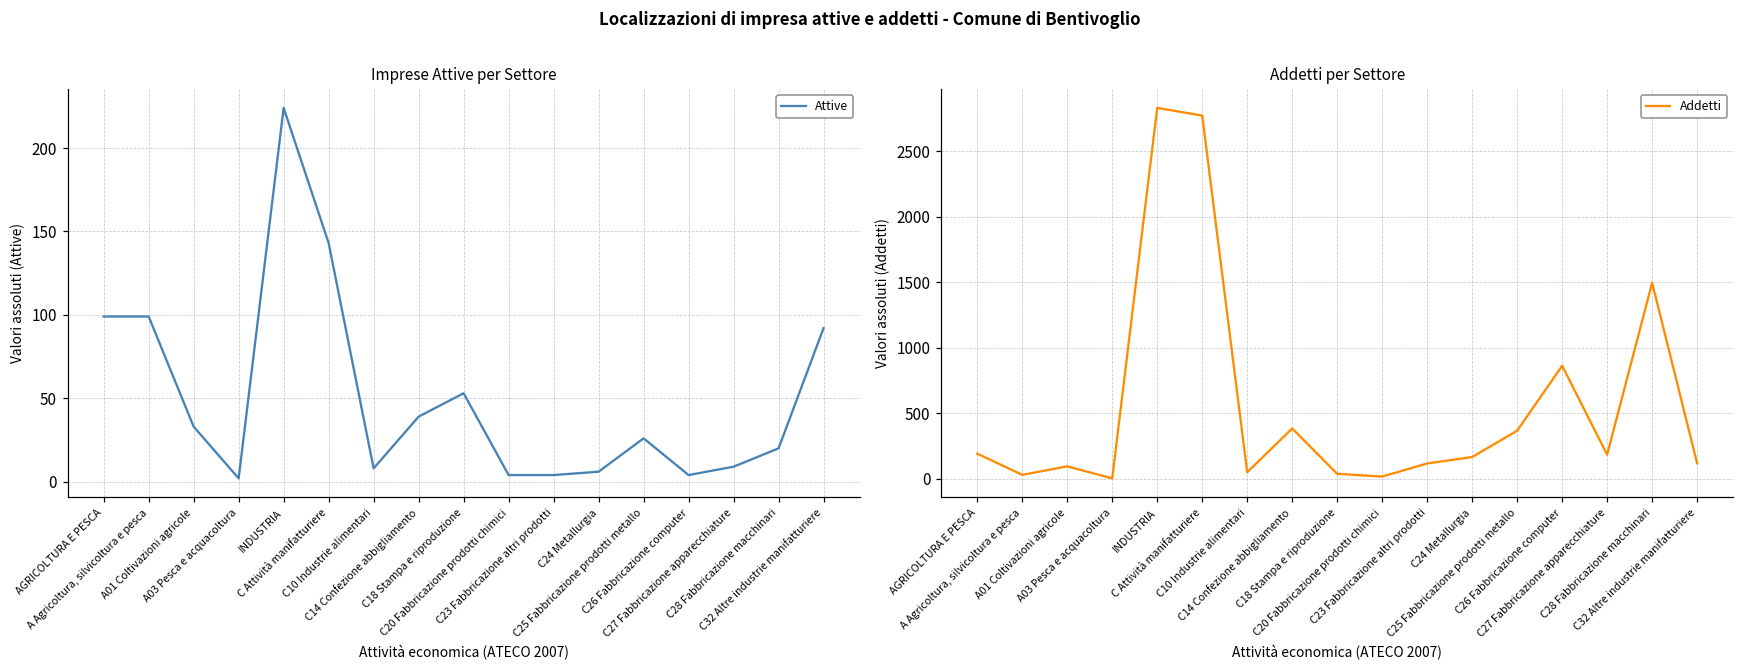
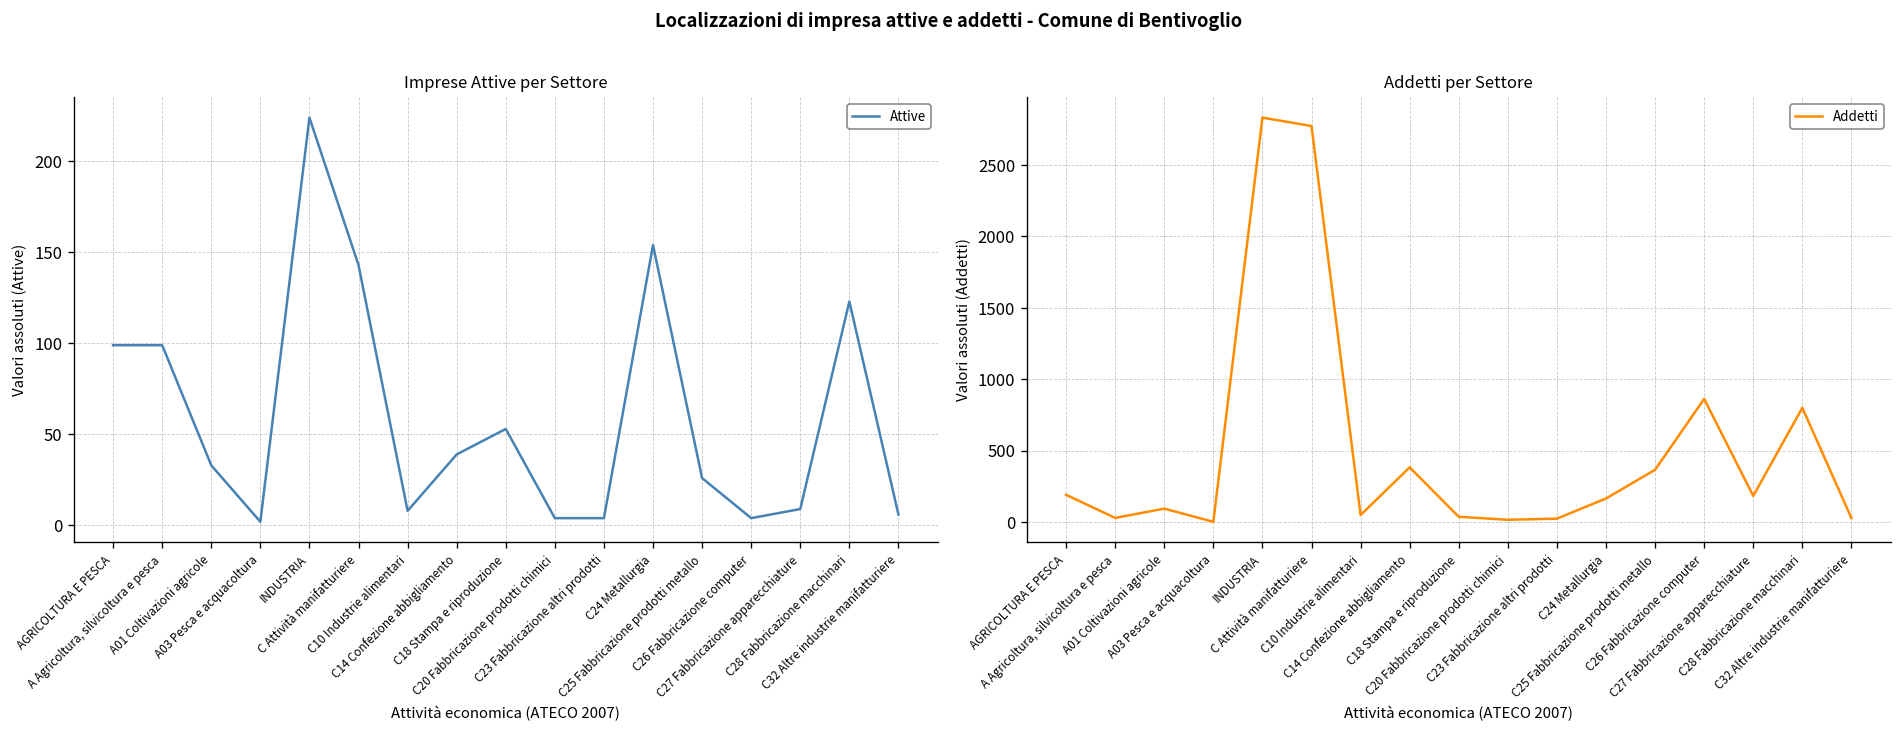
  {
    "Imprese Attive per Settore": {
      "AGRICOLTURA E PESCA": 99,
      "A Agricoltura, silvicoltura e pesca": 99,
      "A01 Coltivazioni agricole": 33,
      "A03 Pesca e acquacoltura": 2,
      "INDUSTRIA": 224,
      "C Attività manifatturiere": 143,
      "C10 Industrie alimentari": 8,
      "C14 Confezione abbigliamento": 39,
      "C18 Stampa e riproduzione": 53,
      "C20 Fabbricazione prodotti chimici": 4,
      "C23 Fabbricazione altri prodotti": 4,
-     "C24 Metallurgia": 6,
+     "C24 Metallurgia": 154,
      "C25 Fabbricazione prodotti metallo": 26,
      "C26 Fabbricazione computer": 4,
      "C27 Fabbricazione apparecchiature": 9,
-     "C28 Fabbricazione macchinari": 20,
-     "C32 Altre industrie manifatturiere": 92
+     "C28 Fabbricazione macchinari": 123,
+     "C32 Altre industrie manifatturiere": 6
    },
    "Addetti per Settore": {
      "AGRICOLTURA E PESCA": 190,
      "A Agricoltura, silvicoltura e pesca": 30,
      "A01 Coltivazioni agricole": 100,
      "A03 Pesca e acquacoltura": 0,
      "INDUSTRIA": 2830,
      "C Attività manifatturiere": 2770,
      "C10 Industrie alimentari": 50,
      "C14 Confezione abbigliamento": 380,
      "C18 Stampa e riproduzione": 40,
      "C20 Fabbricazione prodotti chimici": 20,
-     "C23 Fabbricazione altri prodotti": 120,
+     "C23 Fabbricazione altri prodotti": 30,
      "C24 Metallurgia": 170,
      "C25 Fabbricazione prodotti metallo": 370,
      "C26 Fabbricazione computer": 860,
      "C27 Fabbricazione apparecchiature": 180,
-     "C28 Fabbricazione macchinari": 1500,
-     "C32 Altre industrie manifatturiere": 120
+     "C28 Fabbricazione macchinari": 800,
+     "C32 Altre industrie manifatturiere": 30
    }
  }
